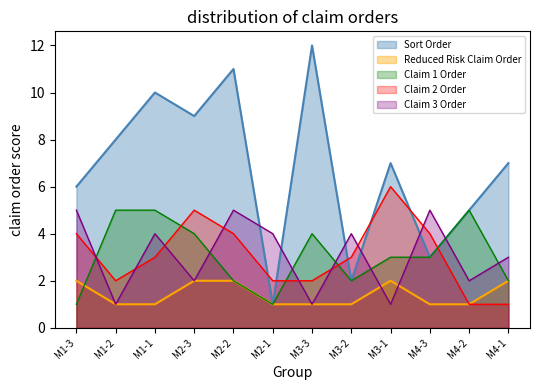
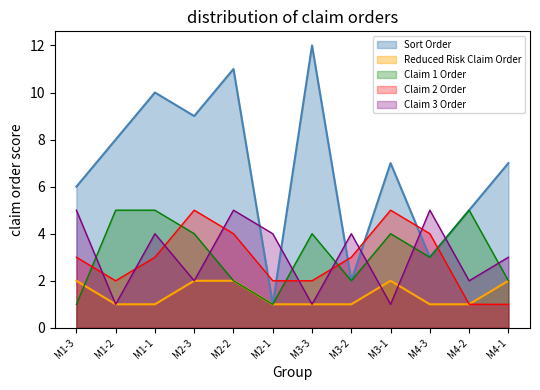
  {
    "Sort Order": {
      "M1-3": 6,
      "M1-2": 8,
      "M1-1": 10,
      "M2-3": 9,
      "M2-2": 11,
      "M3-3": 12,
      "M3-1": 7,
      "M4-1": 7
    },
    "Reduced Risk Claim Order": {
      "M1-3": 2,
      "M1-1": 1,
      "M3-2": 1,
      "M3-1": 2,
      "M4-3": 1
    },
    "Claim 1 Order": {
      "M1-3": 1,
      "M1-2": 5,
      "M1-1": 5,
      "M2-3": 4,
      "M3-3": 4,
-     "M3-1": 3
+     "M3-1": 4
    },
    "Claim 2 Order": {
-     "M1-3": 4,
+     "M1-3": 3,
      "M1-2": 2,
      "M1-1": 3,
      "M2-3": 5,
      "M2-2": 4,
      "M2-1": 2,
      "M3-3": 2,
      "M3-2": 3,
-     "M3-1": 6,
+     "M3-1": 5,
      "M4-3": 4,
      "M4-1": 1
    },
    "Claim 3 Order": {
      "M1-3": 5,
      "M1-1": 4,
      "M2-2": 5,
      "M2-1": 4,
      "M3-2": 4,
      "M3-1": 1,
      "M4-3": 5,
      "M4-2": 2,
      "M4-1": 3
    }
  }
